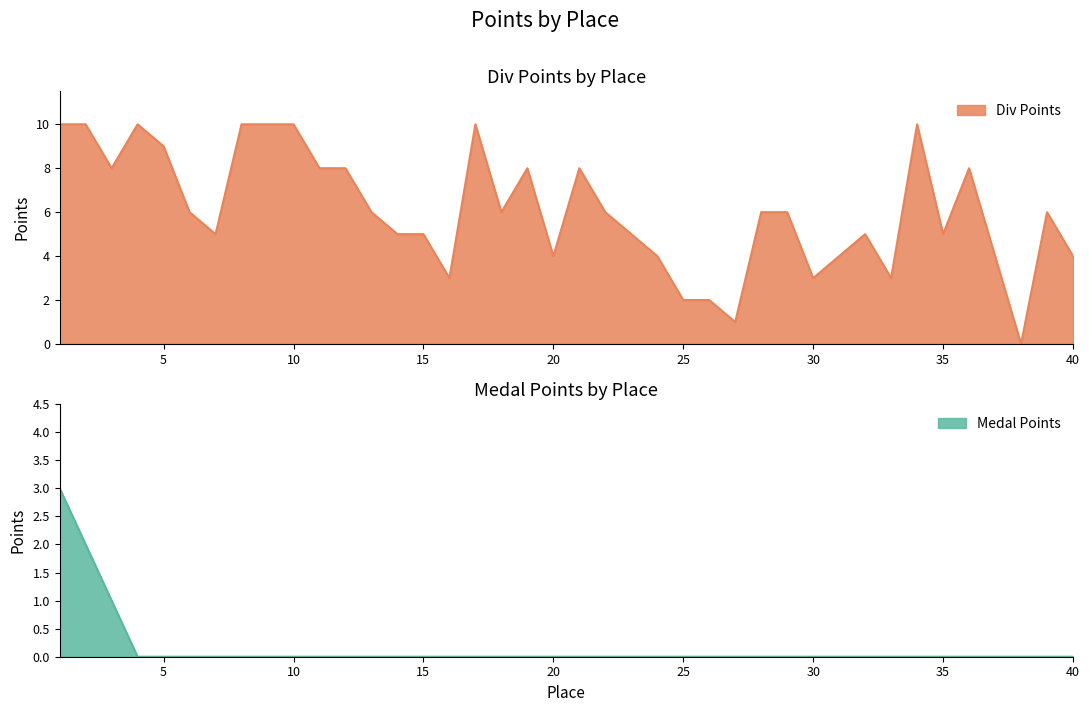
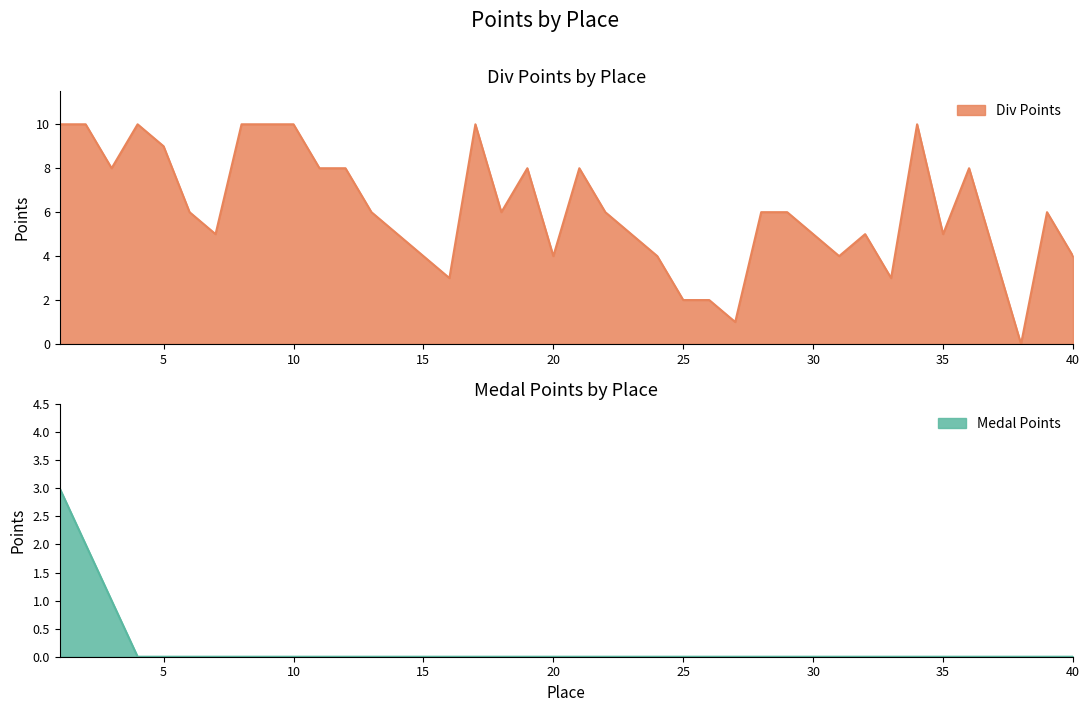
  {
    "Div Points by Place": {
      "5": 9,
      "10": 10,
-     "15": 5,
+     "15": 4,
      "20": 4,
      "25": 2,
-     "30": 3,
+     "30": 5,
      "35": 5,
      "40": 4
    },
    "Medal Points by Place": {
      "5": 0.0,
      "10": 0.0,
      "15": 0.0,
      "20": 0.0,
      "25": 0.0,
      "30": 0.0,
      "35": 0.0,
      "40": 0.0
    }
  }
